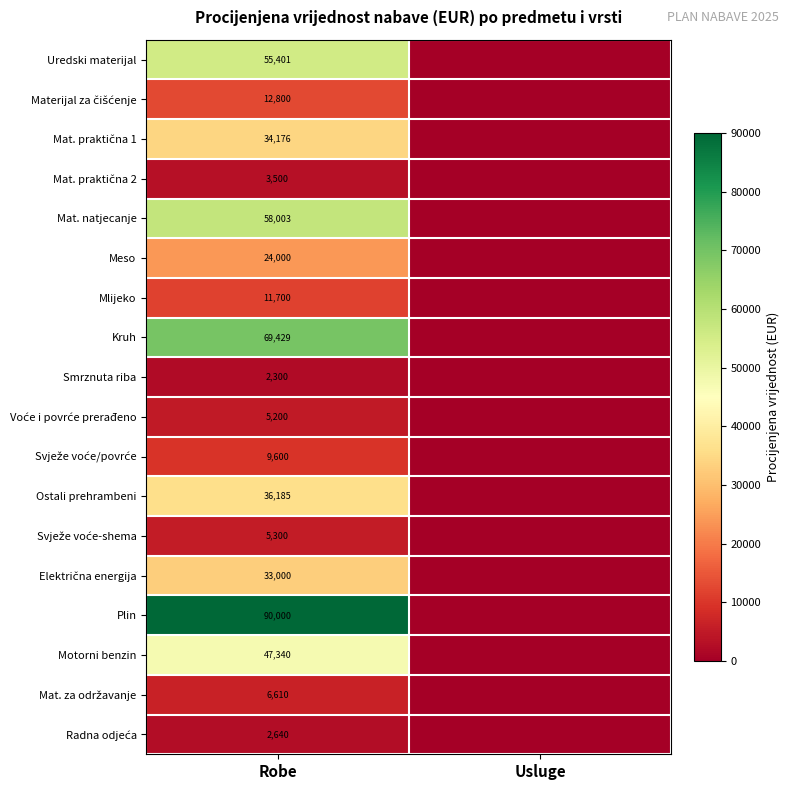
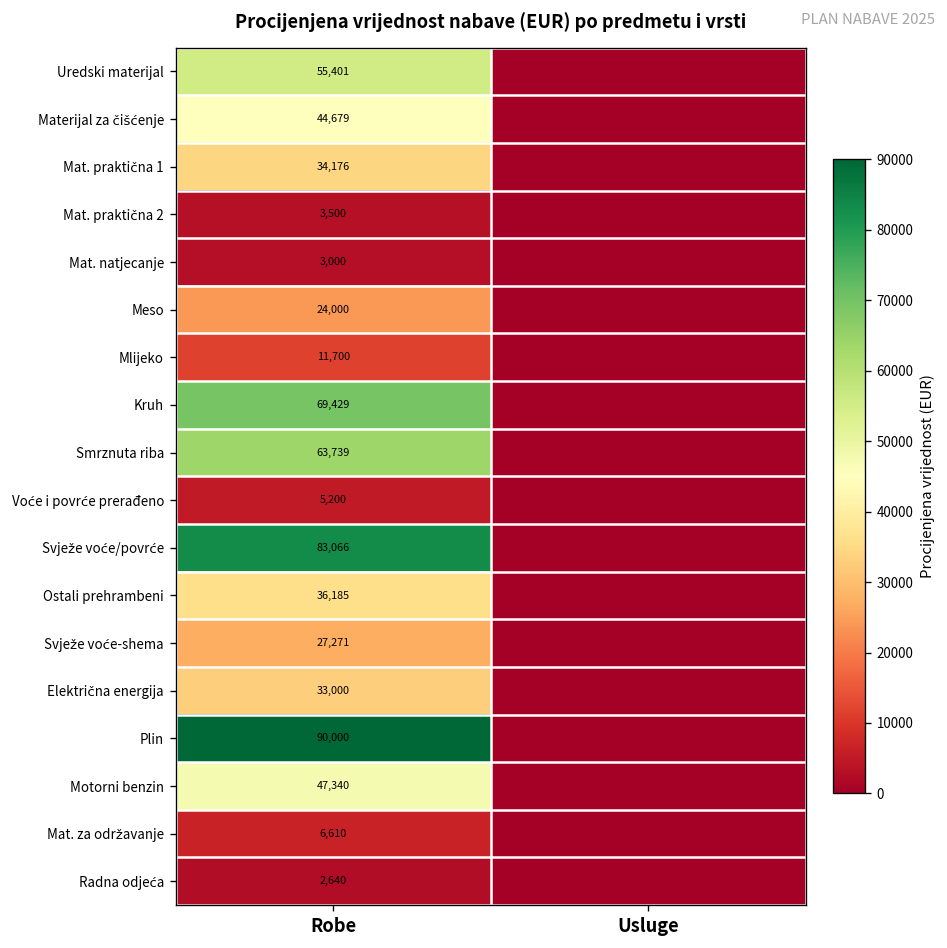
  {
    "Uredski materijal": {
      "Robe": "55,401"
    },
    "Materijal za čišćenje": {
-     "Robe": "12,800"
+     "Robe": "44,679"
    },
    "Mat. praktična 1": {
      "Robe": "34,176"
    },
    "Mat. praktična 2": {
      "Robe": "3,500"
    },
    "Mat. natjecanje": {
-     "Robe": "58,003"
+     "Robe": "3,000"
    },
    "Meso": {
      "Robe": "24,000"
    },
    "Mlijeko": {
      "Robe": "11,700"
    },
    "Kruh": {
      "Robe": "69,429"
    },
    "Smrznuta riba": {
-     "Robe": "2,300"
+     "Robe": "63,739"
    },
    "Voće i povrće prerađeno": {
      "Robe": "5,200"
    },
    "Svježe voće/povrće": {
-     "Robe": "9,600"
+     "Robe": "83,066"
    },
    "Ostali prehrambeni": {
      "Robe": "36,185"
    },
    "Svježe voće-shema": {
-     "Robe": "5,300"
+     "Robe": "27,271"
    },
    "Električna energija": {
      "Robe": "33,000"
    },
    "Plin": {
      "Robe": "90,000"
    },
    "Motorni benzin": {
      "Robe": "47,340"
    },
    "Mat. za održavanje": {
      "Robe": "6,610"
    },
    "Radna odjeća": {
      "Robe": "2,640"
    }
  }
